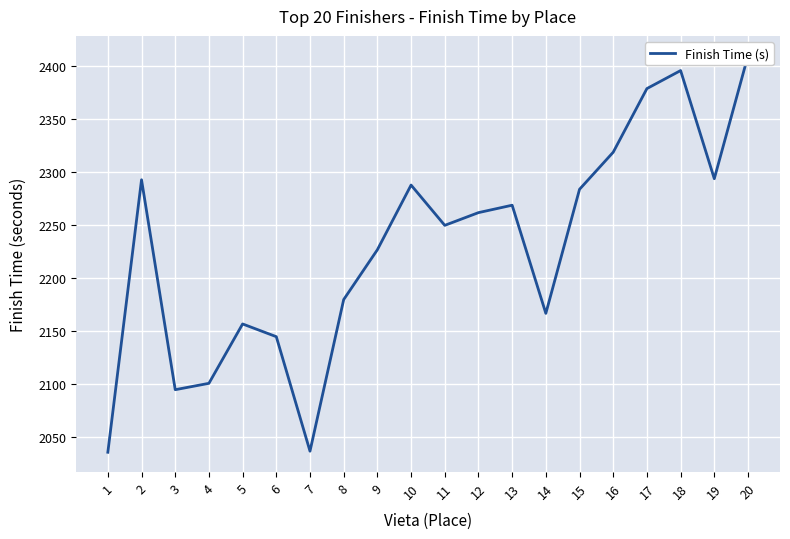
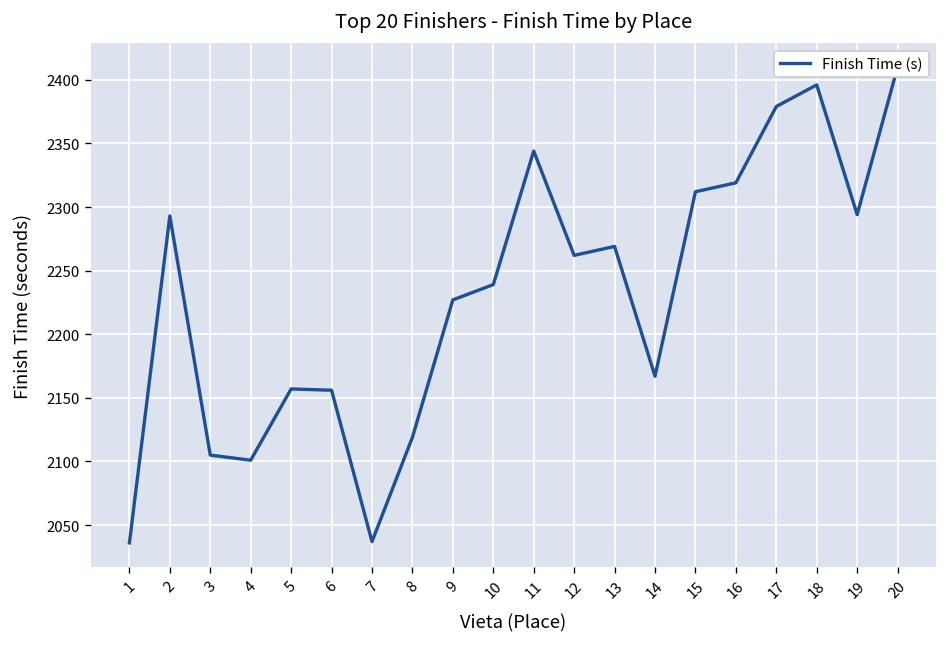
  {
    "1": 2036,
    "2": 2293,
-   "3": 2095,
+   "3": 2105,
    "4": 2101,
    "5": 2157,
-   "6": 2145,
+   "6": 2156,
    "7": 2037,
-   "8": 2180,
+   "8": 2119,
    "9": 2227,
-   "10": 2288,
-   "11": 2250,
+   "10": 2239,
+   "11": 2344,
    "12": 2262,
    "13": 2269,
    "14": 2167,
-   "15": 2284,
+   "15": 2312,
    "16": 2319,
    "17": 2379,
    "18": 2396,
    "19": 2294
  }
